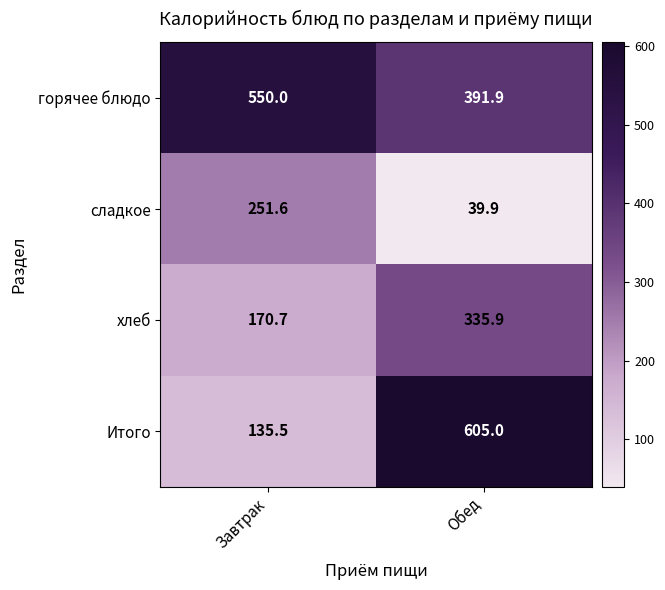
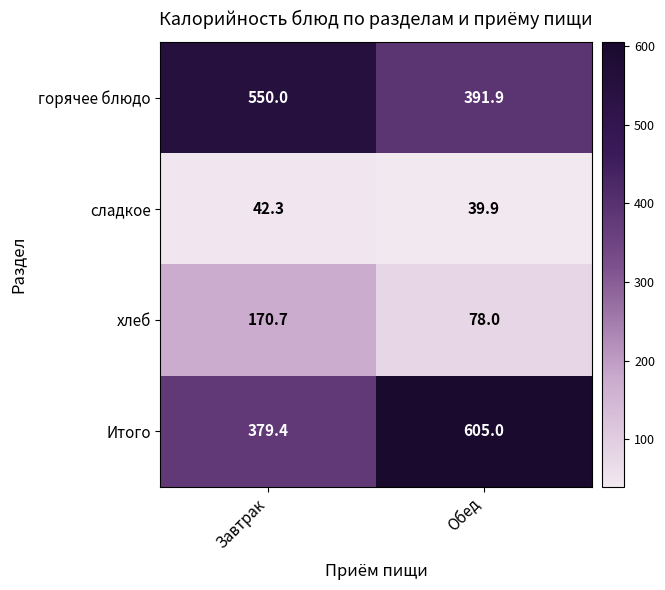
  {
    "горячее блюдо": {
      "Завтрак": 550.0,
      "Обед": 391.9
    },
    "сладкое": {
-     "Завтрак": 251.6,
+     "Завтрак": 42.3,
      "Обед": 39.9
    },
    "хлеб": {
      "Завтрак": 170.7,
-     "Обед": 335.9
+     "Обед": 78.0
    },
    "Итого": {
-     "Завтрак": 135.5,
+     "Завтрак": 379.4,
      "Обед": 605.0
    }
  }
